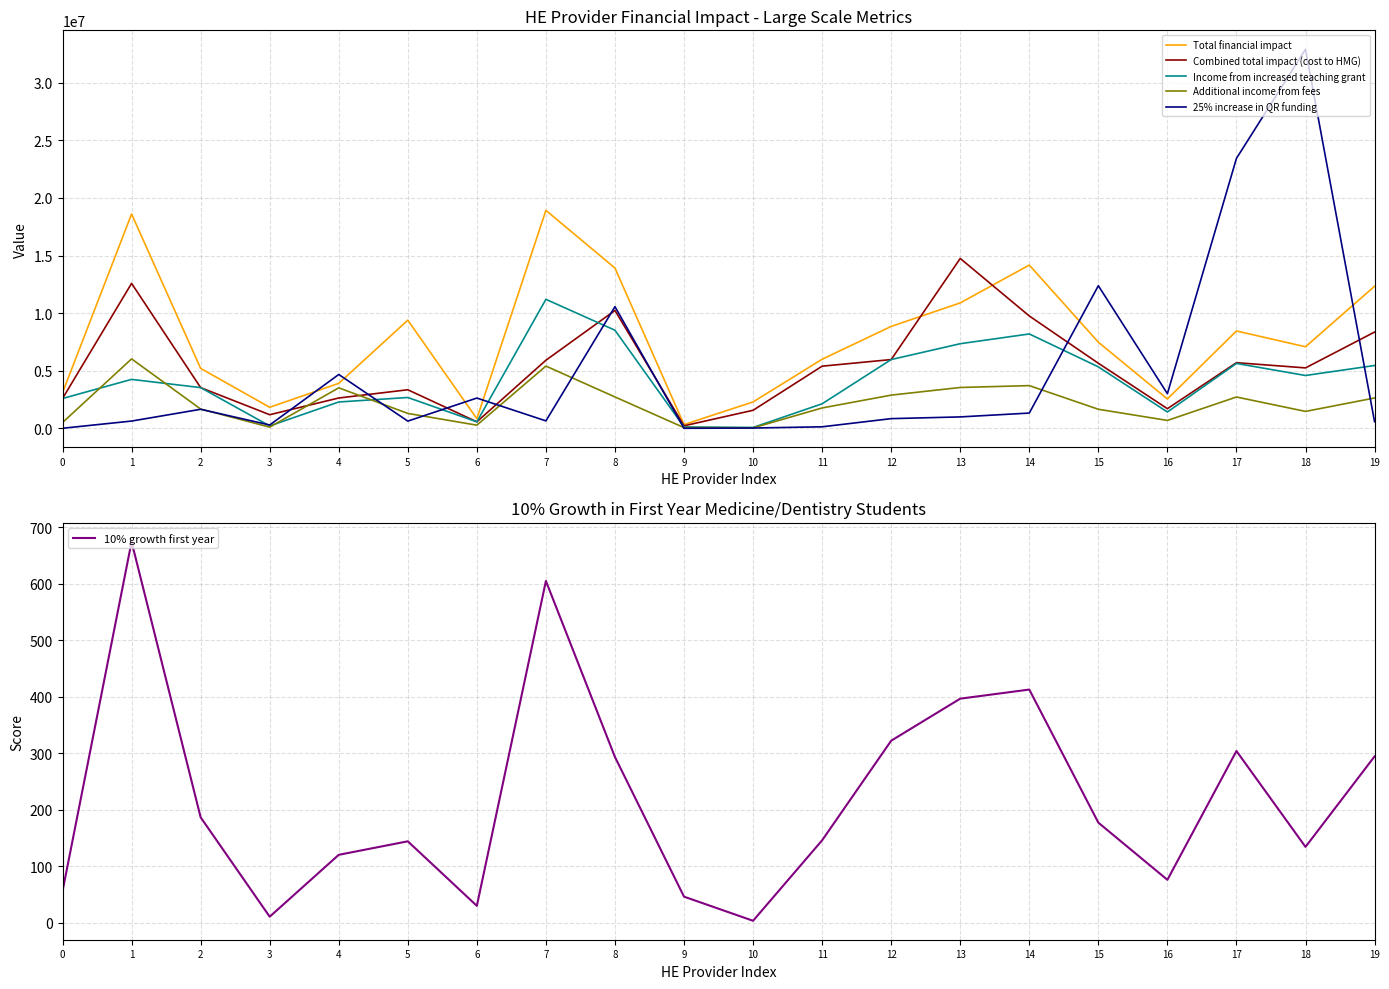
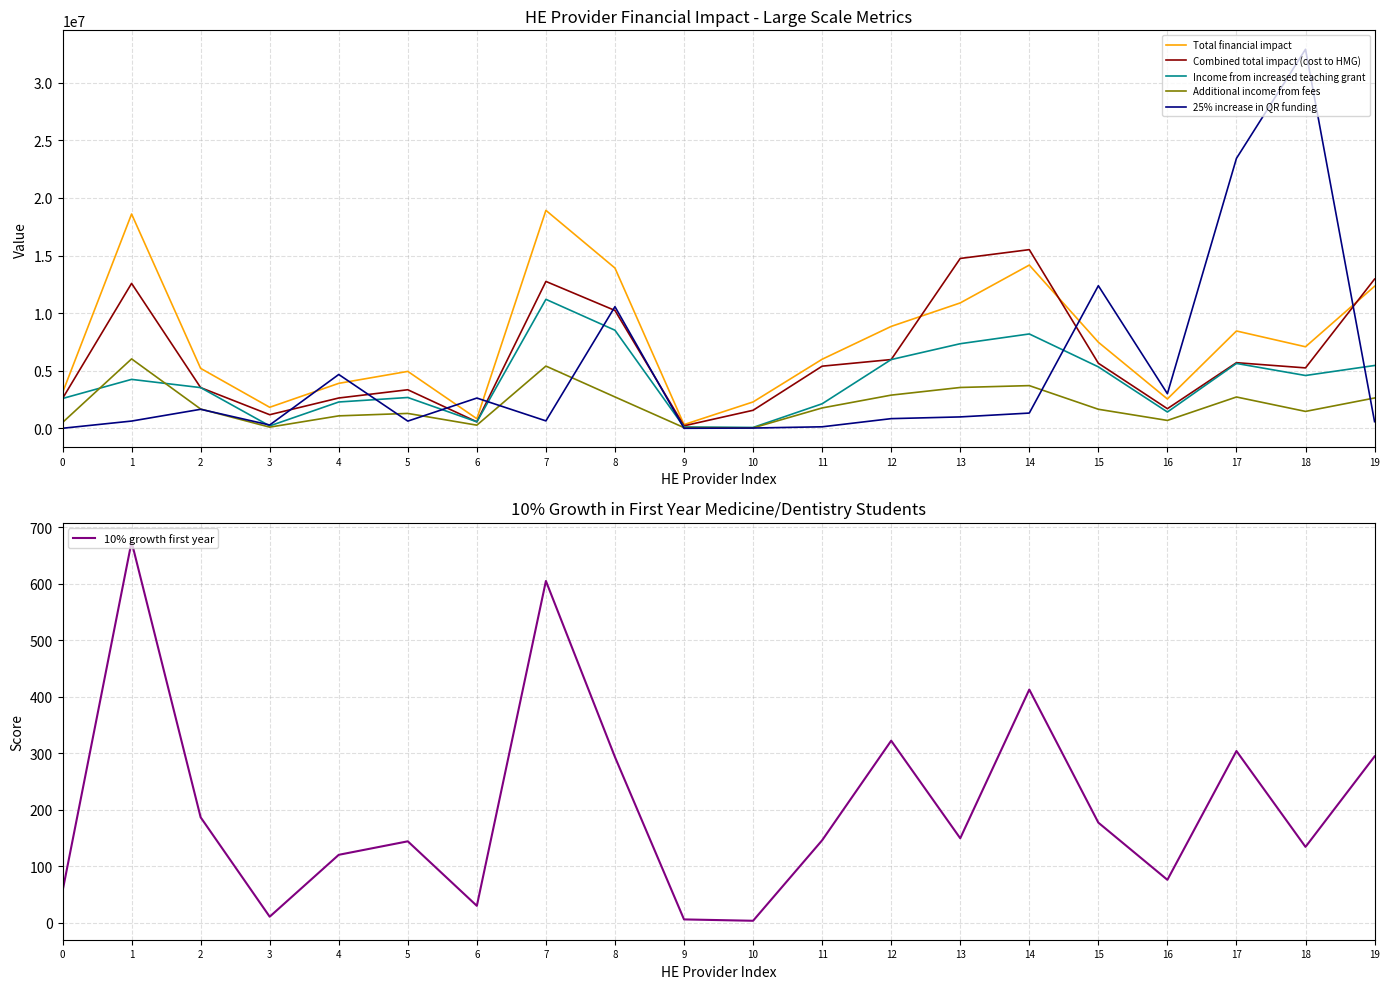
  {
    "HE Provider Financial Impact - Large Scale Metrics": {
      "Total financial impact": {
        "0": 3100000,
        "1": 18600000,
        "2": 5200000,
        "3": 1800000,
        "4": 3900000,
-       "5": 9400000,
+       "5": 4900000,
        "6": 800000,
        "7": 18900000,
        "8": 13900000,
        "10": 2300000,
        "11": 6000000,
        "12": 8800000,
        "13": 10900000,
        "14": 14200000,
        "15": 7500000,
        "16": 2500000,
        "17": 8400000,
        "18": 7100000,
        "19": 12300000
      },
      "Combined total impact (cost to HMG)": {
        "1": 12600000,
        "3": 1200000,
        "4": 2600000,
        "5": 3300000,
-       "7": 5900000,
+       "7": 12700000,
        "8": 10200000,
        "10": 1600000,
        "11": 5400000,
        "13": 14700000,
-       "14": 9800000,
+       "14": 15500000,
        "15": 5600000,
        "16": 1700000,
        "18": 5200000,
-       "19": 8400000
+       "19": 13000000
      },
      "Income from increased teaching grant": {
        "1": 4200000,
        "4": 2300000,
        "5": 2700000,
        "7": 11200000,
        "8": 8500000,
        "11": 2100000,
        "13": 7300000,
        "14": 8200000,
        "15": 5300000,
        "16": 1400000,
        "18": 4600000,
        "19": 5500000
      },
      "Additional income from fees": {
        "0": 500000,
        "1": 6000000,
-       "4": 3500000,
+       "4": 1100000,
        "5": 1300000,
        "6": 300000,
        "7": 5400000,
        "8": 2700000,
        "11": 1800000,
        "12": 2900000,
        "13": 3500000,
        "14": 3700000,
        "15": 1700000,
        "16": 700000,
        "17": 2700000,
        "18": 1500000,
        "19": 2600000
      },
      "25% increase in QR funding": {
        "0": 0,
        "1": 600000,
        "4": 4700000,
        "5": 600000,
        "6": 2600000,
        "7": 600000,
        "8": 10600000,
        "11": 100000,
        "12": 800000,
        "13": 1000000,
        "14": 1300000,
        "15": 12400000,
        "16": 3000000,
        "17": 23400000,
        "19": 600000
      }
    },
    "10% Growth in First Year Medicine/Dentistry Students": {
      "0": 60,
      "2": 190,
      "3": 10,
      "4": 120,
      "5": 140,
      "6": 30,
      "7": 610,
      "8": 290,
-     "9": 50,
+     "9": 10,
      "10": 0,
      "11": 150,
      "12": 320,
-     "13": 400,
+     "13": 150,
      "14": 410,
      "15": 180,
      "16": 80,
      "17": 300,
      "18": 130,
      "19": 290
    }
  }
